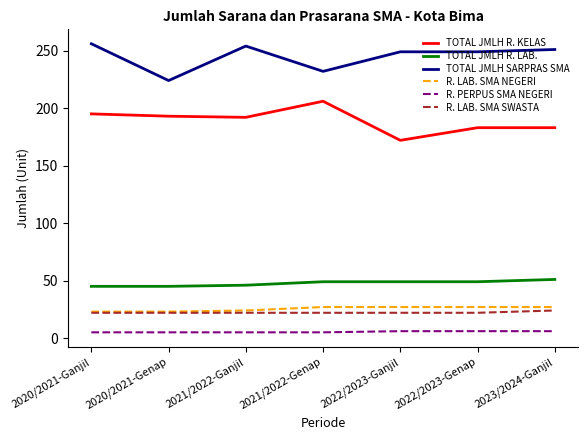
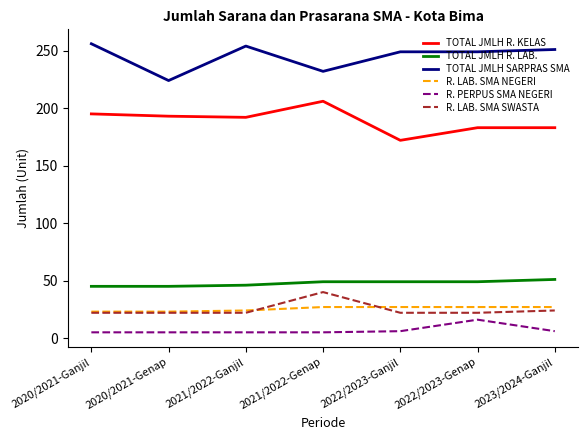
  {
    "TOTAL JMLH R. KELAS": {
      "2020/2021-Ganjil": 195,
      "2020/2021-Genap": 193,
      "2021/2022-Ganjil": 192,
      "2021/2022-Genap": 206,
      "2022/2023-Ganjil": 172,
      "2022/2023-Genap": 183,
      "2023/2024-Ganjil": 183
    },
    "TOTAL JMLH R. LAB.": {
      "2020/2021-Ganjil": 45,
      "2020/2021-Genap": 45,
      "2021/2022-Ganjil": 46,
      "2021/2022-Genap": 49,
      "2022/2023-Ganjil": 49,
      "2022/2023-Genap": 49,
      "2023/2024-Ganjil": 51
    },
    "TOTAL JMLH SARPRAS SMA": {
      "2020/2021-Ganjil": 256,
      "2020/2021-Genap": 224,
      "2021/2022-Ganjil": 254,
      "2021/2022-Genap": 232,
      "2022/2023-Ganjil": 249,
      "2022/2023-Genap": 249,
      "2023/2024-Ganjil": 251
    },
    "R. LAB. SMA NEGERI": {
      "2021/2022-Genap": 27,
      "2022/2023-Ganjil": 27,
      "2022/2023-Genap": 27,
      "2023/2024-Ganjil": 27
    },
    "R. PERPUS SMA NEGERI": {
      "2020/2021-Ganjil": 5,
      "2020/2021-Genap": 5,
      "2021/2022-Ganjil": 5,
      "2021/2022-Genap": 5,
      "2022/2023-Ganjil": 6,
-     "2022/2023-Genap": 6,
+     "2022/2023-Genap": 16,
      "2023/2024-Ganjil": 6
    },
    "R. LAB. SMA SWASTA": {
-     "2021/2022-Genap": 22,
+     "2021/2022-Genap": 40,
      "2022/2023-Ganjil": 22,
      "2022/2023-Genap": 22,
      "2023/2024-Ganjil": 24
    }
  }
